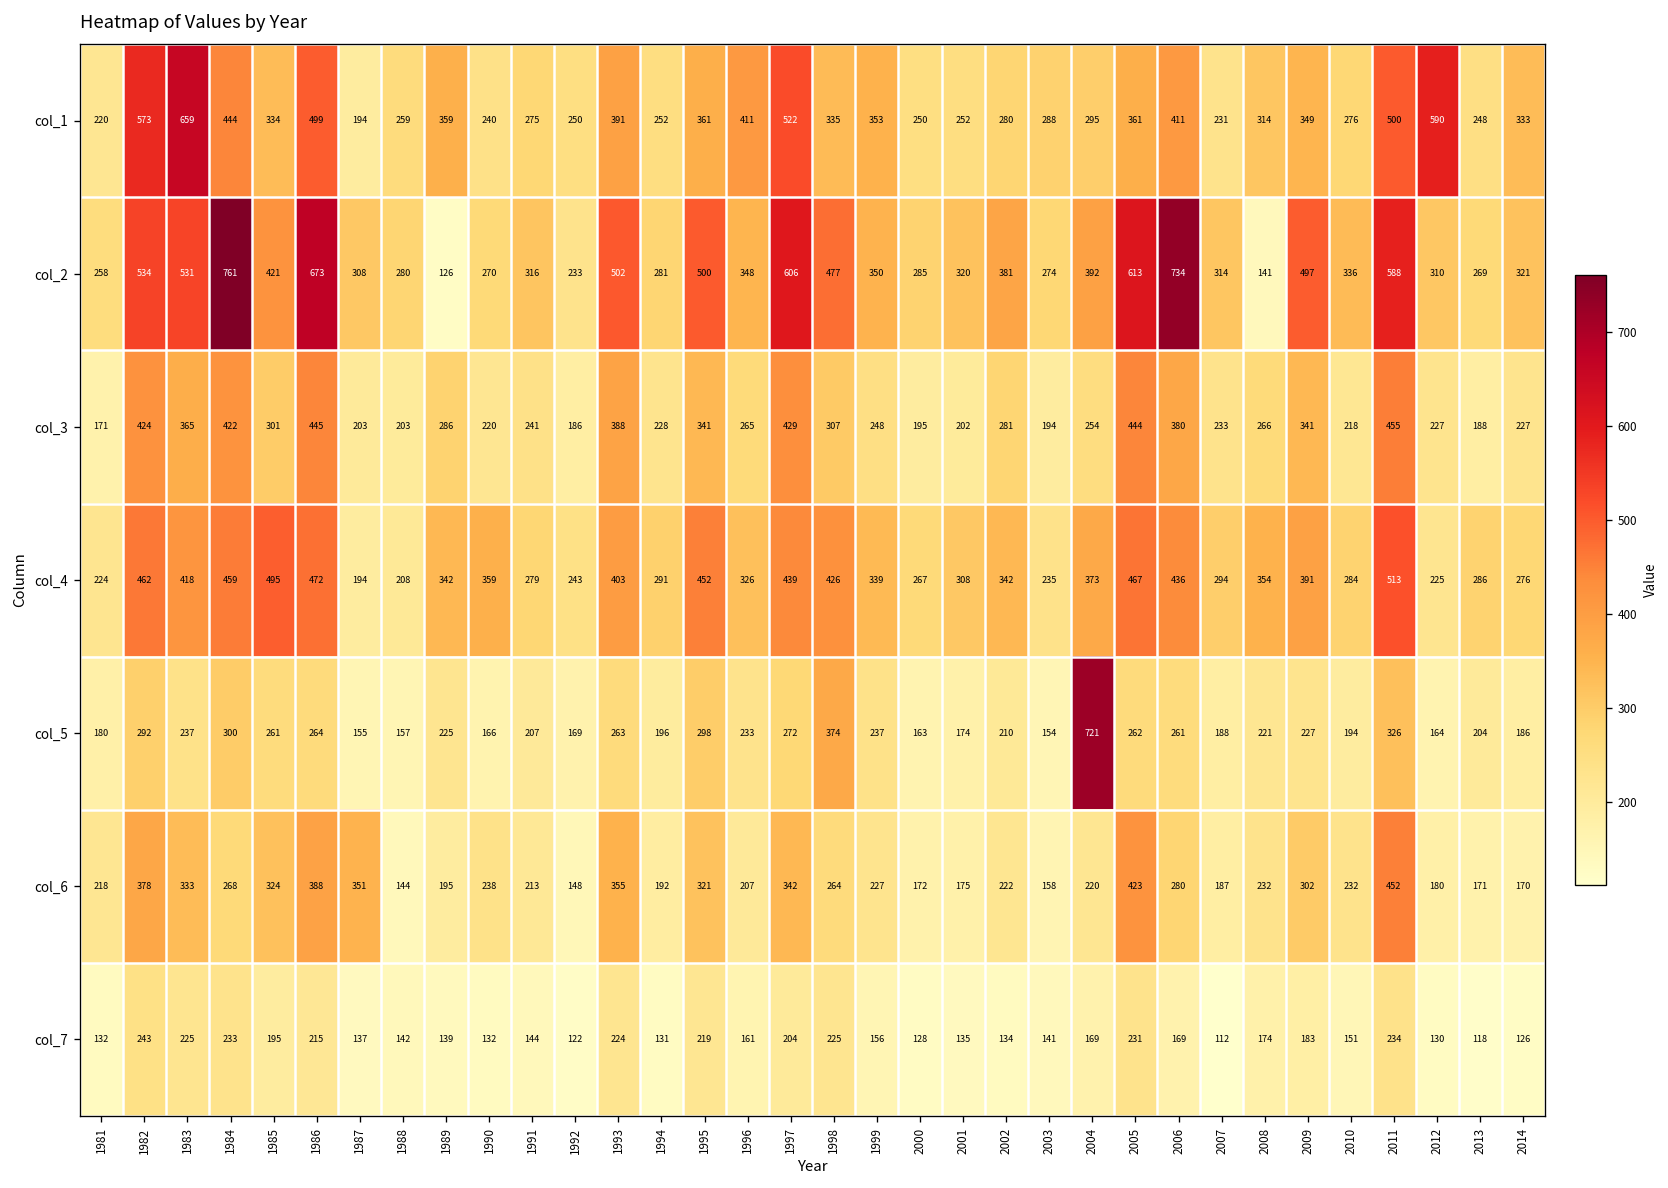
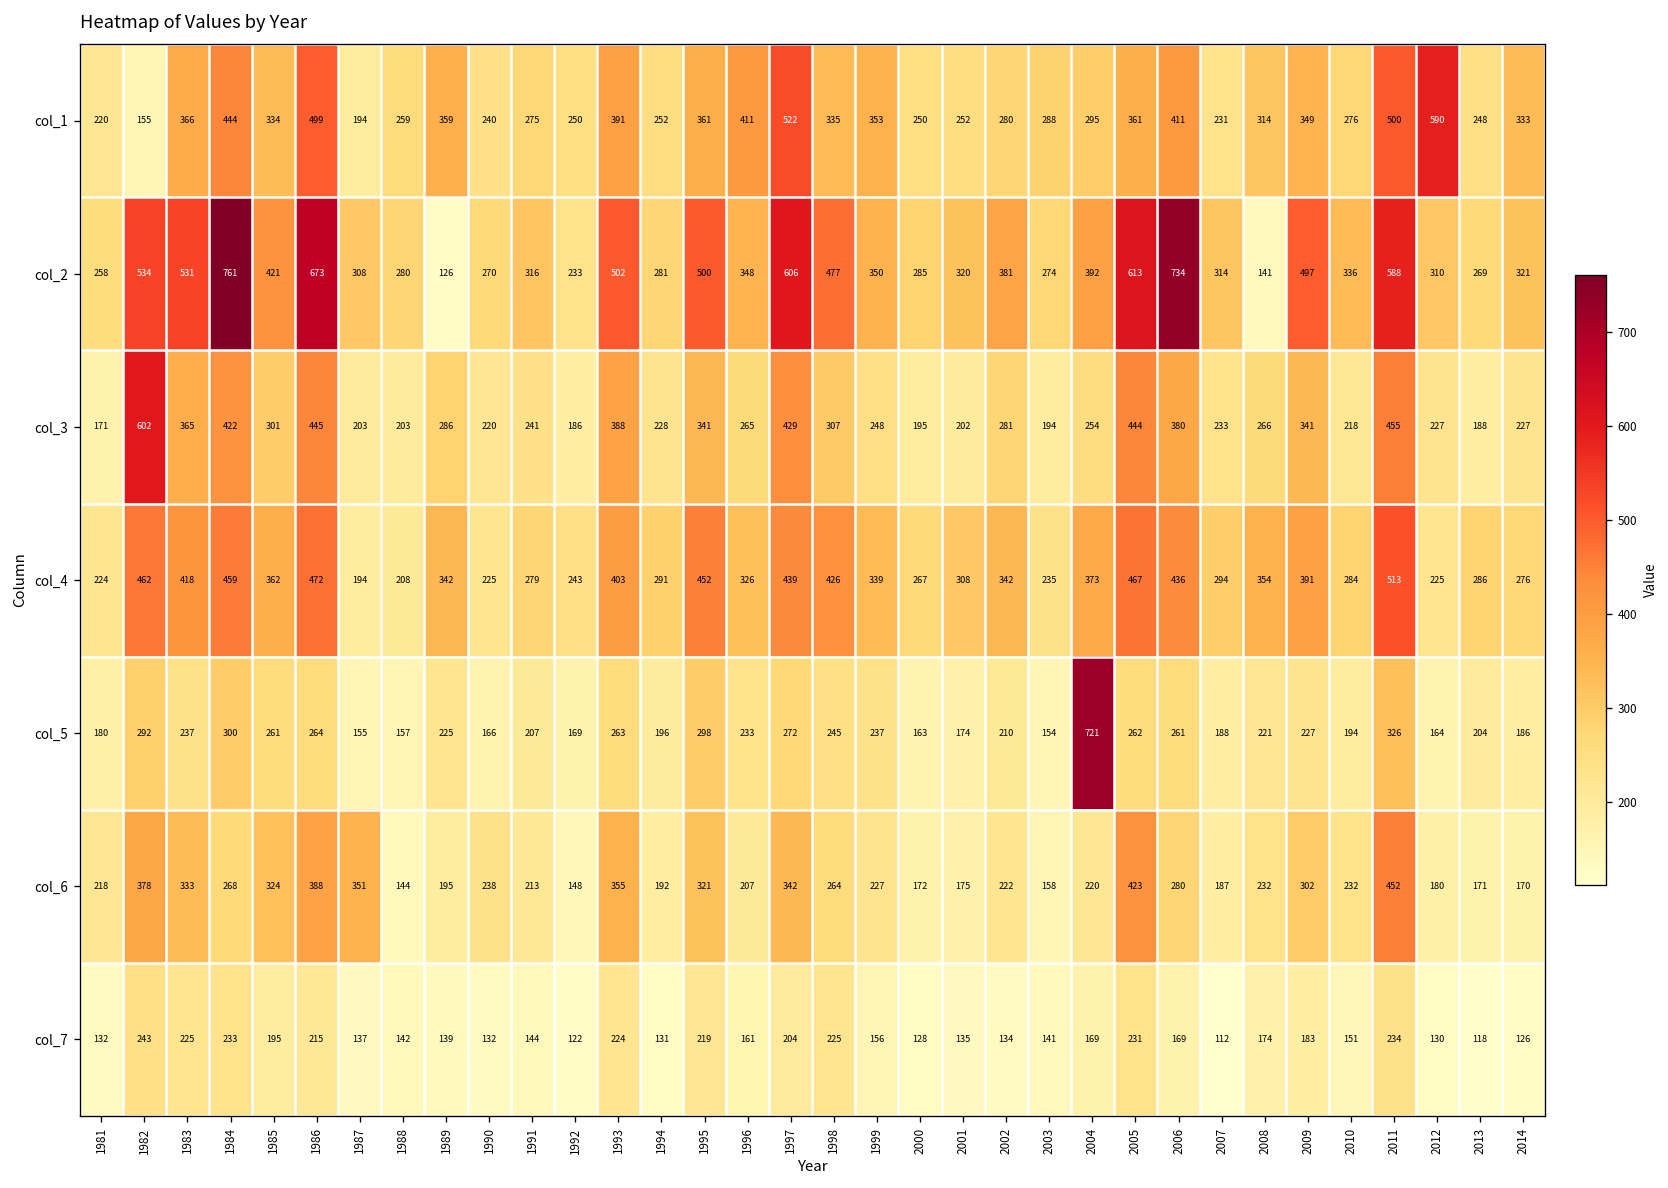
  {
    "col_1": {
      "1981": 220,
-     "1982": 573,
-     "1983": 659,
+     "1982": 155,
+     "1983": 366,
      "1984": 444,
      "1985": 334,
      "1986": 499,
      "1987": 194,
      "1988": 259,
      "1989": 359,
      "1990": 240,
      "1991": 275,
      "1992": 250,
      "1993": 391,
      "1994": 252,
      "1995": 361,
      "1996": 411,
      "1997": 522,
      "1998": 335,
      "1999": 353,
      "2000": 250,
      "2001": 252,
      "2002": 280,
      "2003": 288,
      "2004": 295,
      "2005": 361,
      "2006": 411,
      "2007": 231,
      "2008": 314,
      "2009": 349,
      "2010": 276,
      "2011": 500,
      "2012": 590,
      "2013": 248,
      "2014": 333
    },
    "col_3": {
      "1981": 171,
-     "1982": 424,
+     "1982": 602,
      "1983": 365,
      "1984": 422,
      "1985": 301,
      "1986": 445,
      "1987": 203,
      "1988": 203,
      "1989": 286,
      "1990": 220,
      "1991": 241,
      "1992": 186,
      "1993": 388,
      "1994": 228,
      "1995": 341,
      "1996": 265,
      "1997": 429,
      "1998": 307,
      "1999": 248,
      "2000": 195,
      "2001": 202,
      "2002": 281,
      "2003": 194,
      "2004": 254,
      "2005": 444,
      "2006": 380,
      "2007": 233,
      "2008": 266,
      "2009": 341,
      "2010": 218,
      "2011": 455,
      "2012": 227,
      "2013": 188,
      "2014": 227
    },
    "col_4": {
      "1981": 224,
      "1982": 462,
      "1983": 418,
      "1984": 459,
-     "1985": 495,
+     "1985": 362,
      "1986": 472,
      "1987": 194,
      "1988": 208,
      "1989": 342,
-     "1990": 359,
+     "1990": 225,
      "1991": 279,
      "1992": 243,
      "1993": 403,
      "1994": 291,
      "1995": 452,
      "1996": 326,
      "1997": 439,
      "1998": 426,
      "1999": 339,
      "2000": 267,
      "2001": 308,
      "2002": 342,
      "2003": 235,
      "2004": 373,
      "2005": 467,
      "2006": 436,
      "2007": 294,
      "2008": 354,
      "2009": 391,
      "2010": 284,
      "2011": 513,
      "2012": 225,
      "2013": 286,
      "2014": 276
    },
    "col_5": {
      "1981": 180,
      "1982": 292,
      "1983": 237,
      "1984": 300,
      "1985": 261,
      "1986": 264,
      "1987": 155,
      "1988": 157,
      "1989": 225,
      "1990": 166,
      "1991": 207,
      "1992": 169,
      "1993": 263,
      "1994": 196,
      "1995": 298,
      "1996": 233,
      "1997": 272,
-     "1998": 374,
+     "1998": 245,
      "1999": 237,
      "2000": 163,
      "2001": 174,
      "2002": 210,
      "2003": 154,
      "2004": 721,
      "2005": 262,
      "2006": 261,
      "2007": 188,
      "2008": 221,
      "2009": 227,
      "2010": 194,
      "2011": 326,
      "2012": 164,
      "2013": 204,
      "2014": 186
    }
  }
